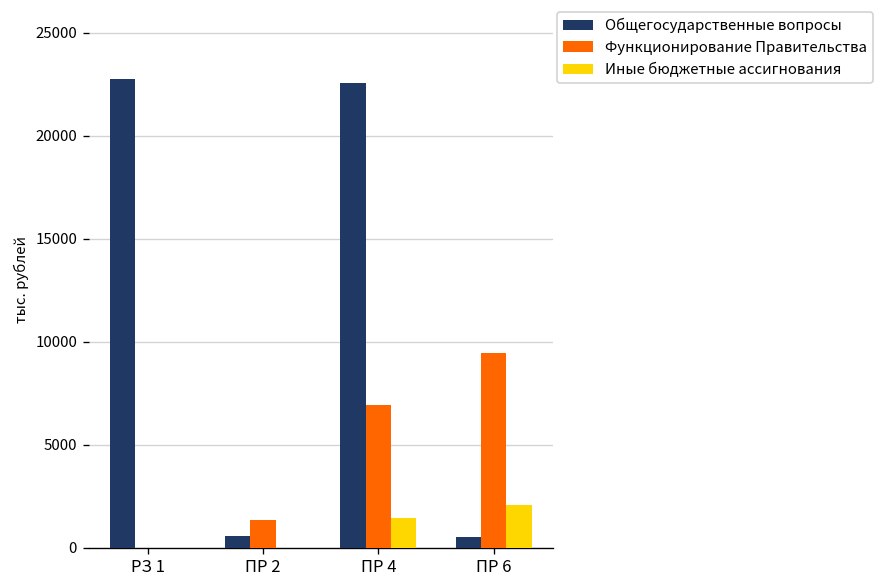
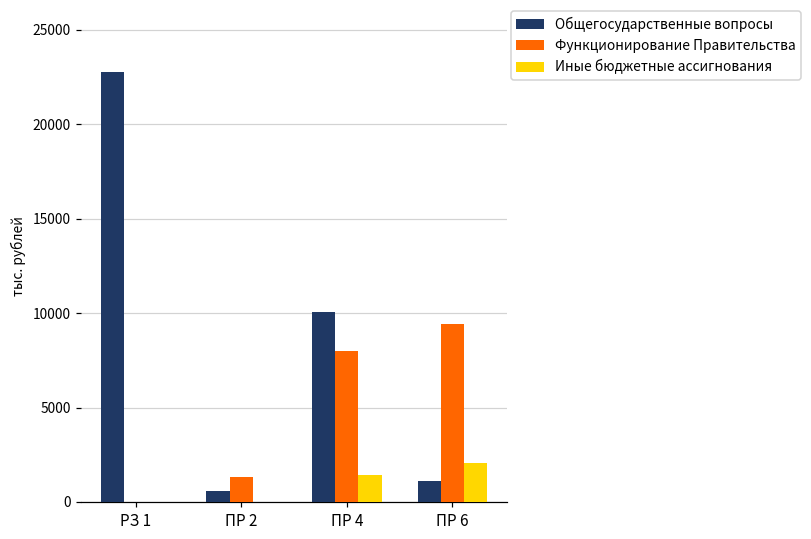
  {
    "Общегосударственные вопросы": {
      "РЗ 1": 22700,
      "ПР 2": 600,
-     "ПР 4": 22500,
-     "ПР 6": 500
+     "ПР 4": 10000,
+     "ПР 6": 1100
    },
    "Функционирование Правительства": {
      "РЗ 1": 0,
      "ПР 2": 1300,
-     "ПР 4": 6900,
+     "ПР 4": 8000,
      "ПР 6": 9400
    },
    "Иные бюджетные ассигнования": {
      "РЗ 1": 0,
      "ПР 2": 0,
      "ПР 4": 1400,
      "ПР 6": 2000
    }
  }
